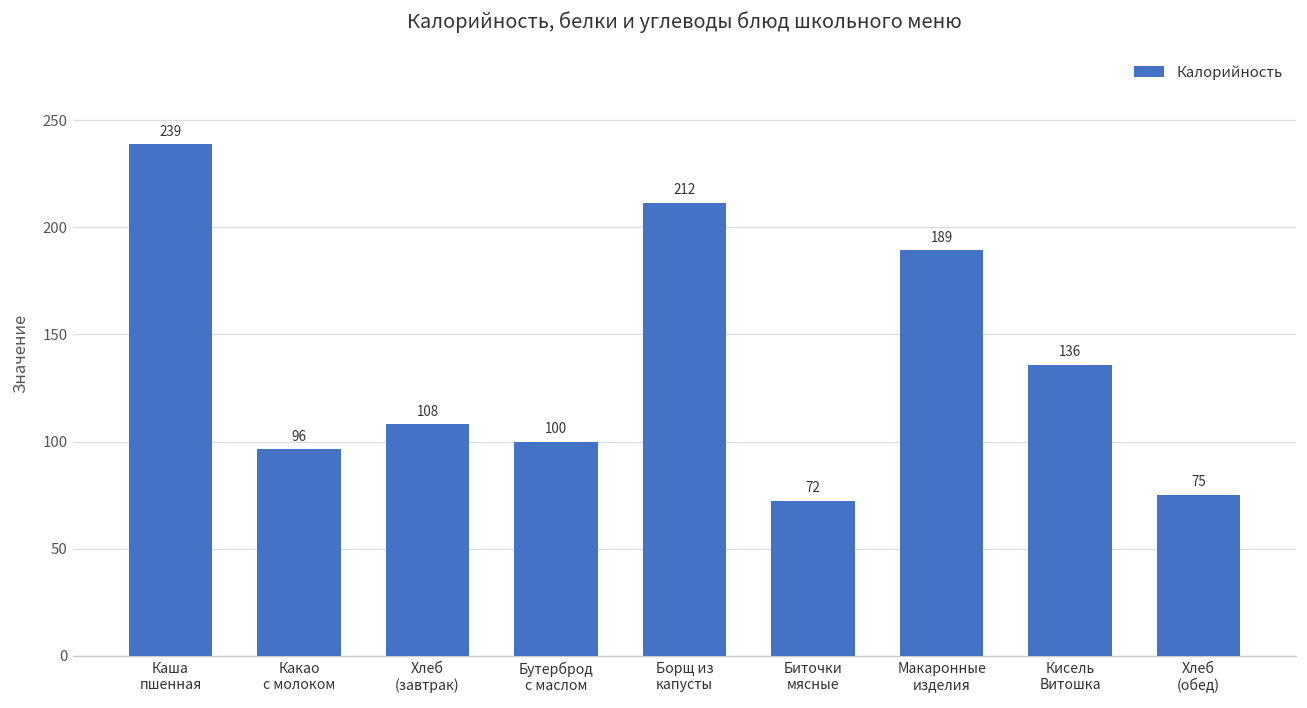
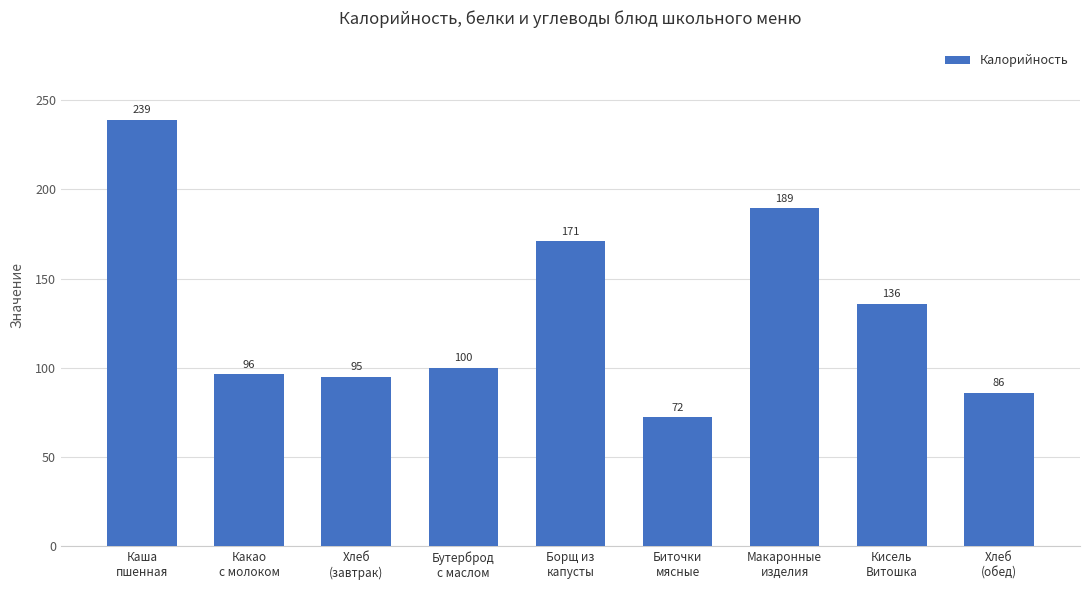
  {
    "Каша пшенная": 239,
    "Какао с молоком": 96,
-   "Хлеб (завтрак)": 108,
+   "Хлеб (завтрак)": 95,
    "Бутерброд с маслом": 100,
-   "Борщ из капусты": 212,
+   "Борщ из капусты": 171,
    "Биточки мясные": 72,
    "Макаронные изделия": 189,
    "Кисель Витошка": 136,
-   "Хлеб (обед)": 75
+   "Хлеб (обед)": 86
  }
